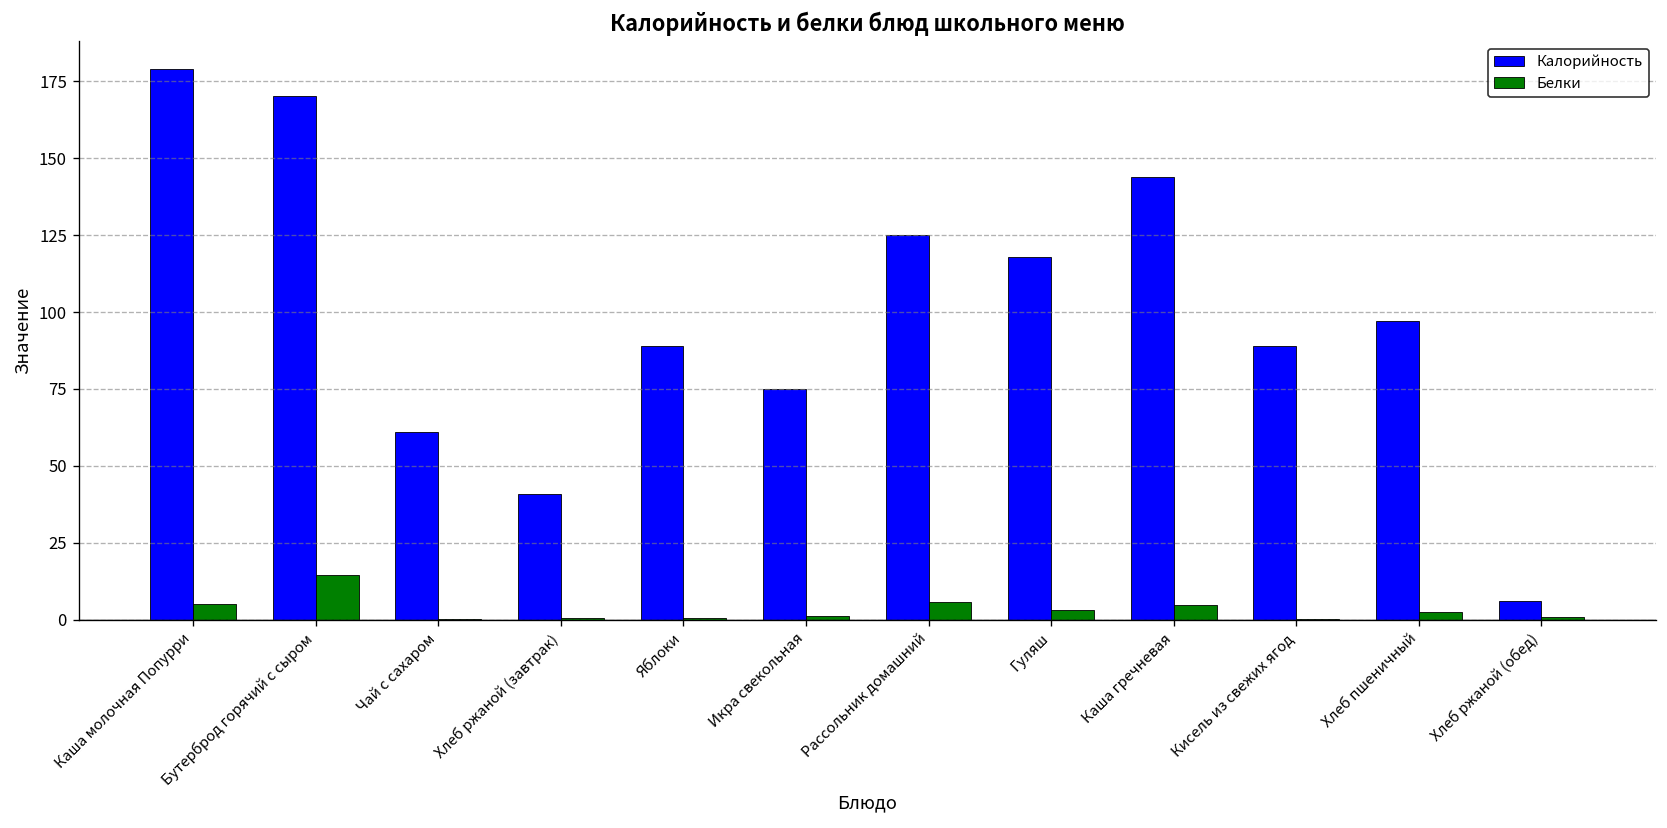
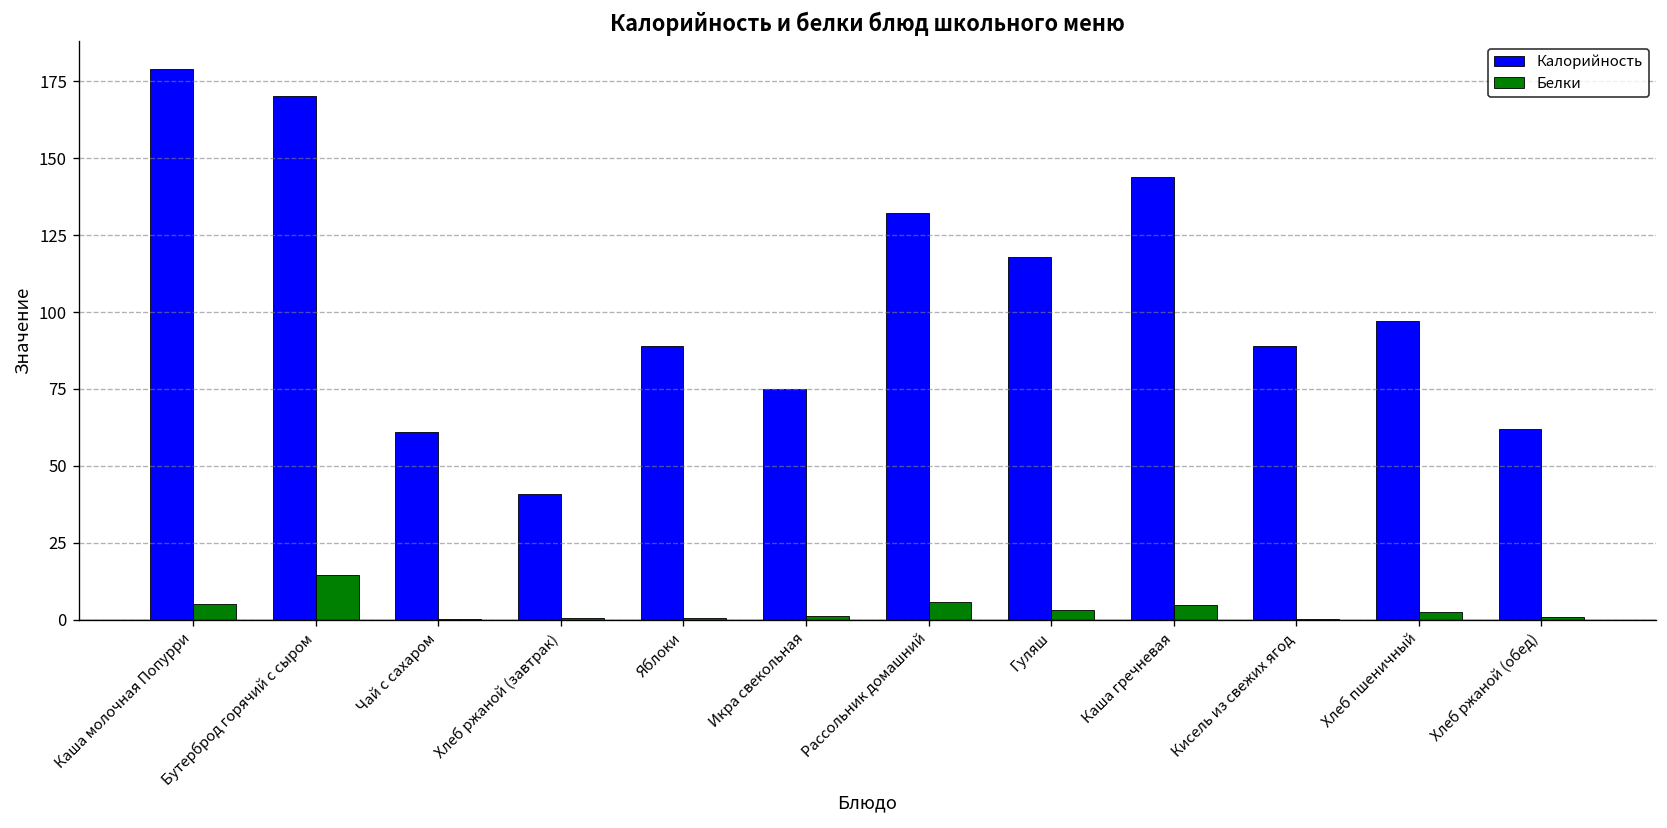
  {
    "Калорийность": {
      "Каша молочная Попурри": 179,
      "Бутерброд горячий с сыром": 170,
      "Чай с сахаром": 61,
      "Хлеб ржаной (завтрак)": 41,
      "Яблоки": 89,
      "Икра свекольная": 75,
-     "Рассольник домашний": 125,
+     "Рассольник домашний": 132,
      "Гуляш": 118,
      "Каша гречневая": 144,
      "Кисель из свежих ягод": 89,
      "Хлеб пшеничный": 97,
-     "Хлеб ржаной (обед)": 6
+     "Хлеб ржаной (обед)": 62
    },
    "Белки": {
      "Каша молочная Попурри": 5,
      "Бутерброд горячий с сыром": 15,
      "Икра свекольная": 1,
      "Рассольник домашний": 6,
      "Гуляш": 3,
      "Каша гречневая": 5,
      "Хлеб пшеничный": 3,
      "Хлеб ржаной (обед)": 1
    }
  }
